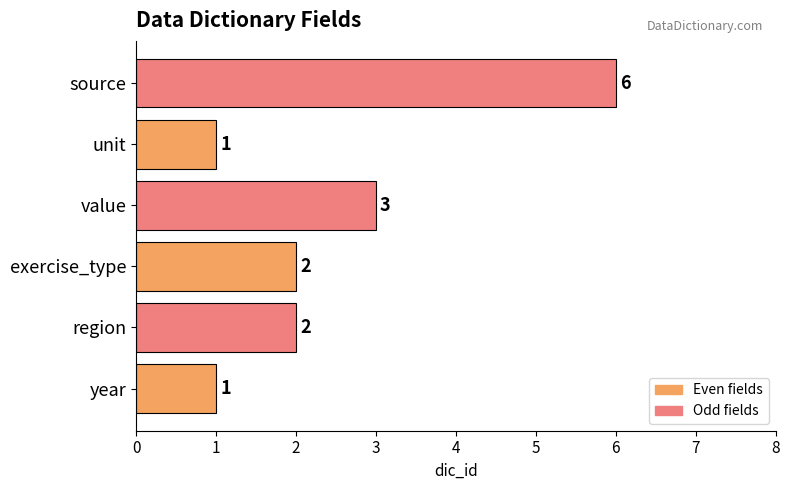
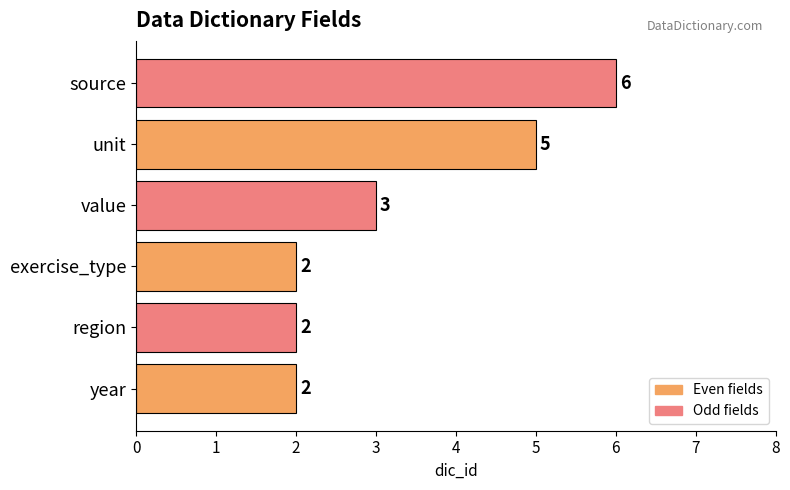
  {
    "source": 6,
-   "unit": 1,
+   "unit": 5,
    "value": 3,
    "exercise_type": 2,
    "region": 2,
-   "year": 1
+   "year": 2
  }
